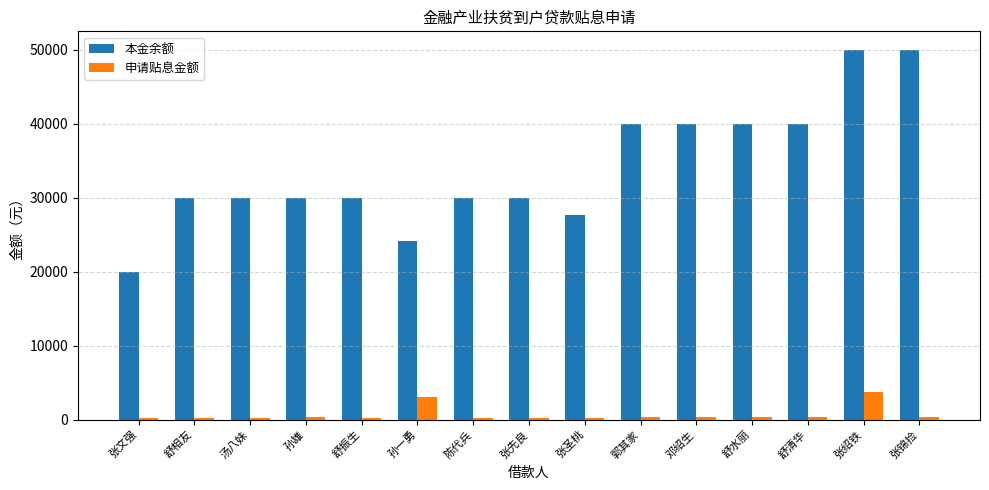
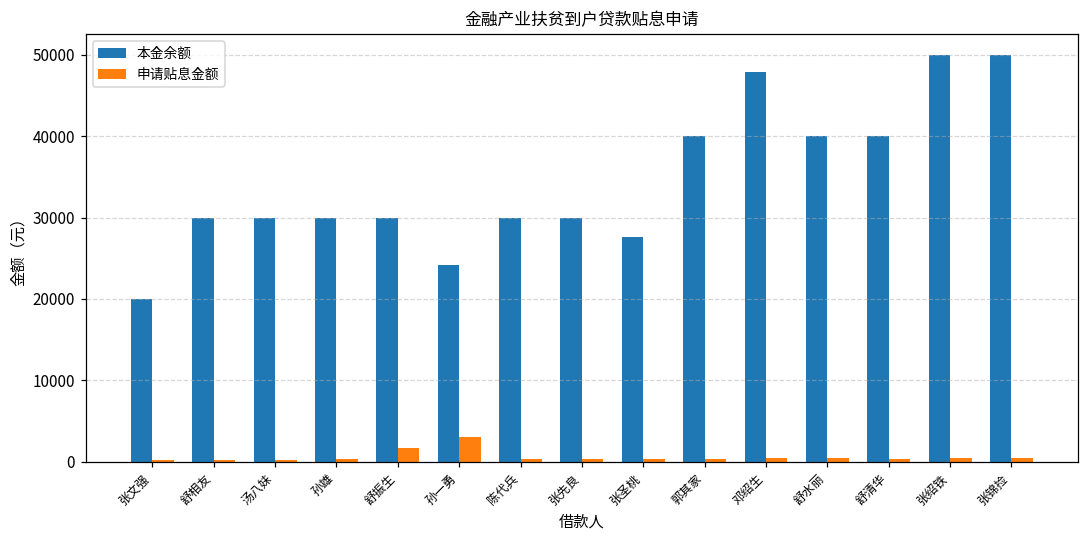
  {
    "本金余额": {
      "张文强": 20000,
      "舒相友": 30000,
      "汤八妹": 30000,
      "孙雄": 30000,
      "舒振生": 30000,
      "孙一勇": 24000,
      "陈代兵": 30000,
      "张先良": 30000,
      "张圣桃": 28000,
      "郭其家": 40000,
-     "邓绍生": 40000,
+     "邓绍生": 48000,
      "舒水丽": 40000,
      "舒清华": 40000,
      "张绍铁": 50000,
      "张锦捡": 50000
    },
    "申请贴息金额": {
-     "舒振生": 0,
+     "舒振生": 2000,
      "孙一勇": 3000,
      "郭其家": 0,
      "邓绍生": 0,
      "舒水丽": 0,
-     "张绍铁": 4000,
+     "张绍铁": 0,
      "张锦捡": 0
    }
  }
